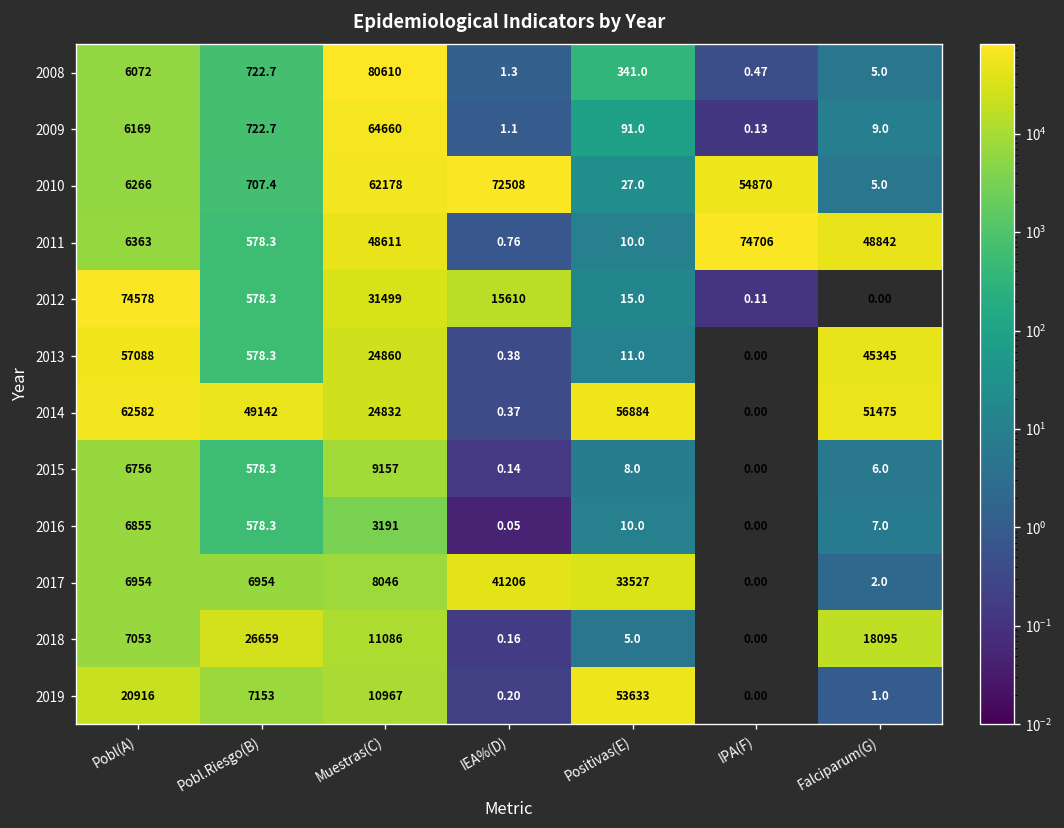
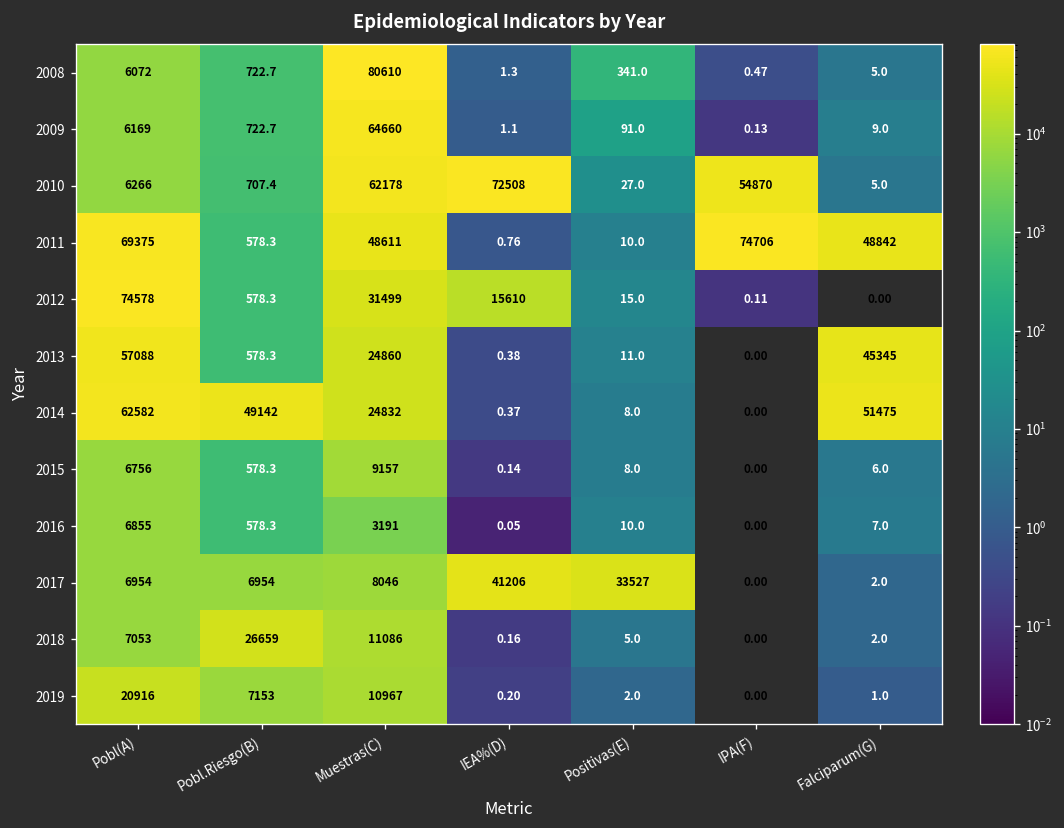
  {
    "2008": {
      "Pobl(A)": 6072,
      "Pobl.Riesgo(B)": 722.7,
      "Muestras(C)": 80610,
      "IEA%(D)": 1.3,
      "Positivas(E)": 341.0,
      "IPA(F)": 0.47,
      "Falciparum(G)": 5.0
    },
    "2009": {
      "Pobl(A)": 6169,
      "Pobl.Riesgo(B)": 722.7,
      "Muestras(C)": 64660,
      "IEA%(D)": 1.1,
      "Positivas(E)": 91.0,
      "IPA(F)": 0.13,
      "Falciparum(G)": 9.0
    },
    "2010": {
      "Pobl(A)": 6266,
      "Pobl.Riesgo(B)": 707.4,
      "Muestras(C)": 62178,
      "IEA%(D)": 72508,
      "Positivas(E)": 27.0,
      "IPA(F)": 54870,
      "Falciparum(G)": 5.0
    },
    "2011": {
-     "Pobl(A)": 6363,
+     "Pobl(A)": 69375,
      "Pobl.Riesgo(B)": 578.3,
      "Muestras(C)": 48611,
      "IEA%(D)": 0.76,
      "Positivas(E)": 10.0,
      "IPA(F)": 74706,
      "Falciparum(G)": 48842
    },
    "2012": {
      "Pobl(A)": 74578,
      "Pobl.Riesgo(B)": 578.3,
      "Muestras(C)": 31499,
      "IEA%(D)": 15610,
      "Positivas(E)": 15.0,
      "IPA(F)": 0.11
    },
    "2013": {
      "Pobl(A)": 57088,
      "Pobl.Riesgo(B)": 578.3,
      "Muestras(C)": 24860,
      "IEA%(D)": 0.38,
      "Positivas(E)": 11.0,
      "Falciparum(G)": 45345
    },
    "2014": {
      "Pobl(A)": 62582,
      "Pobl.Riesgo(B)": 49142,
      "Muestras(C)": 24832,
      "IEA%(D)": 0.37,
-     "Positivas(E)": 56884,
+     "Positivas(E)": 8.0,
      "Falciparum(G)": 51475
    },
    "2015": {
      "Pobl(A)": 6756,
      "Pobl.Riesgo(B)": 578.3,
      "Muestras(C)": 9157,
      "IEA%(D)": 0.14,
      "Positivas(E)": 8.0,
      "Falciparum(G)": 6.0
    },
    "2016": {
      "Pobl(A)": 6855,
      "Pobl.Riesgo(B)": 578.3,
      "Muestras(C)": 3191,
      "IEA%(D)": 0.05,
      "Positivas(E)": 10.0,
      "Falciparum(G)": 7.0
    },
    "2017": {
      "Pobl(A)": 6954,
      "Pobl.Riesgo(B)": 6954,
      "Muestras(C)": 8046,
      "IEA%(D)": 41206,
      "Positivas(E)": 33527,
      "Falciparum(G)": 2.0
    },
    "2018": {
      "Pobl(A)": 7053,
      "Pobl.Riesgo(B)": 26659,
      "Muestras(C)": 11086,
      "IEA%(D)": 0.16,
      "Positivas(E)": 5.0,
-     "Falciparum(G)": 18095
+     "Falciparum(G)": 2.0
    },
    "2019": {
      "Pobl(A)": 20916,
      "Pobl.Riesgo(B)": 7153,
      "Muestras(C)": 10967,
      "IEA%(D)": 0.20,
-     "Positivas(E)": 53633,
+     "Positivas(E)": 2.0,
      "Falciparum(G)": 1.0
    }
  }
